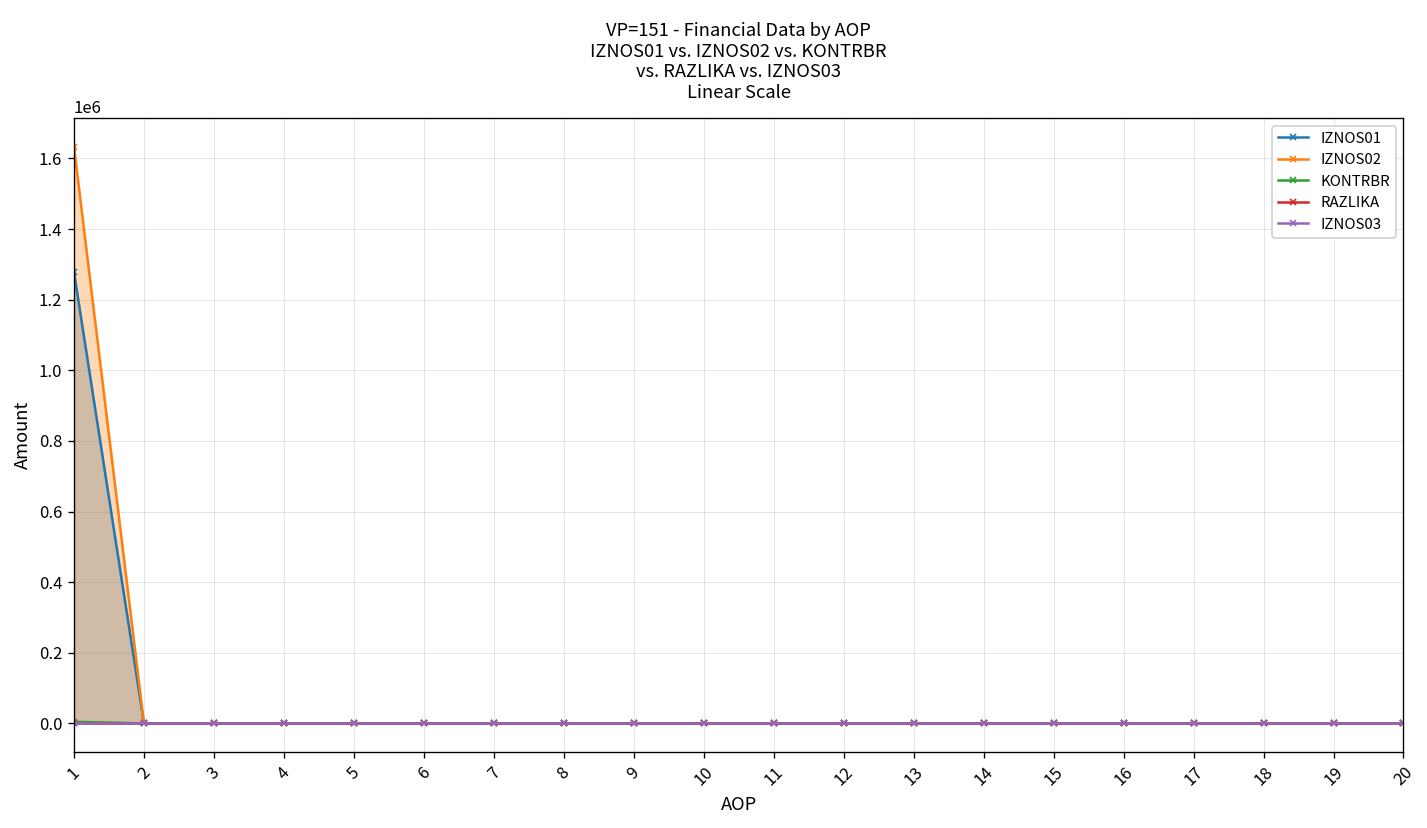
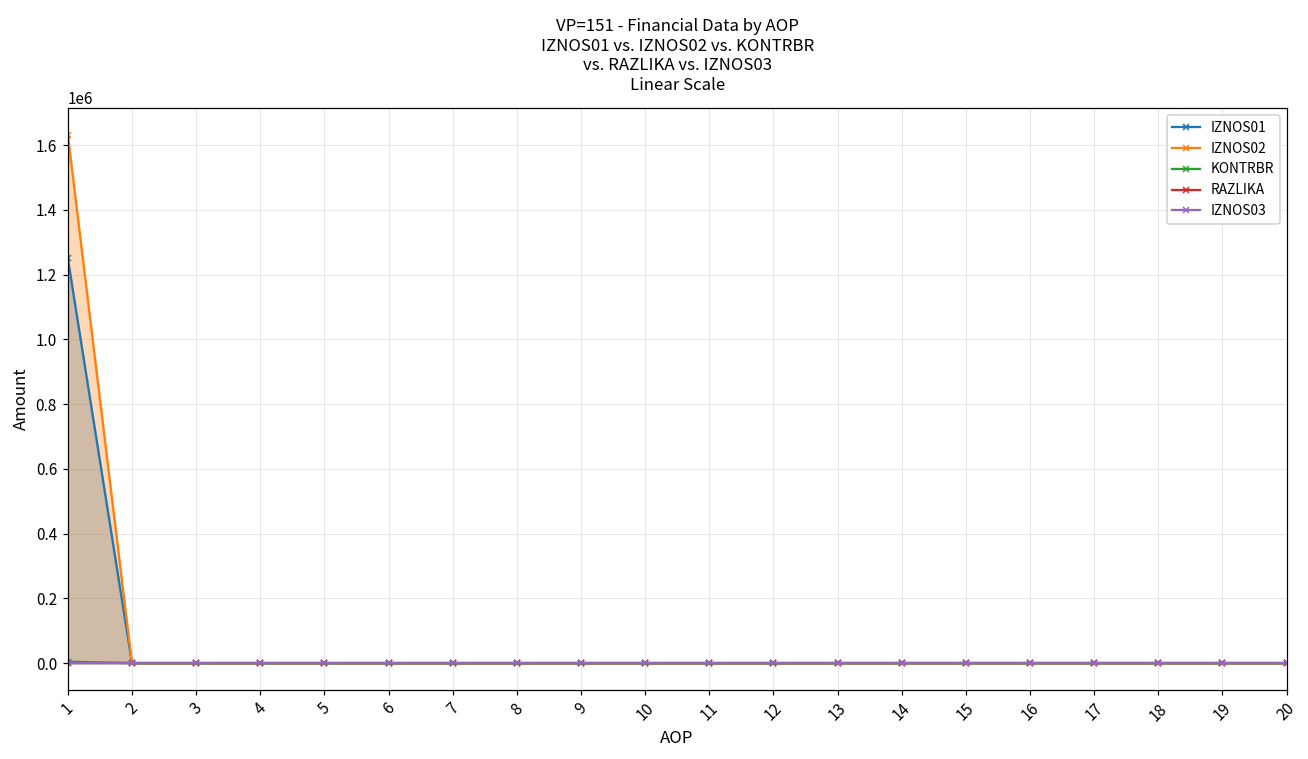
  {
    "IZNOS01": {
-     "1": 1280000
+     "1": 1250000
    },
    "IZNOS02": {
      "1": 1630000
    }
  }
